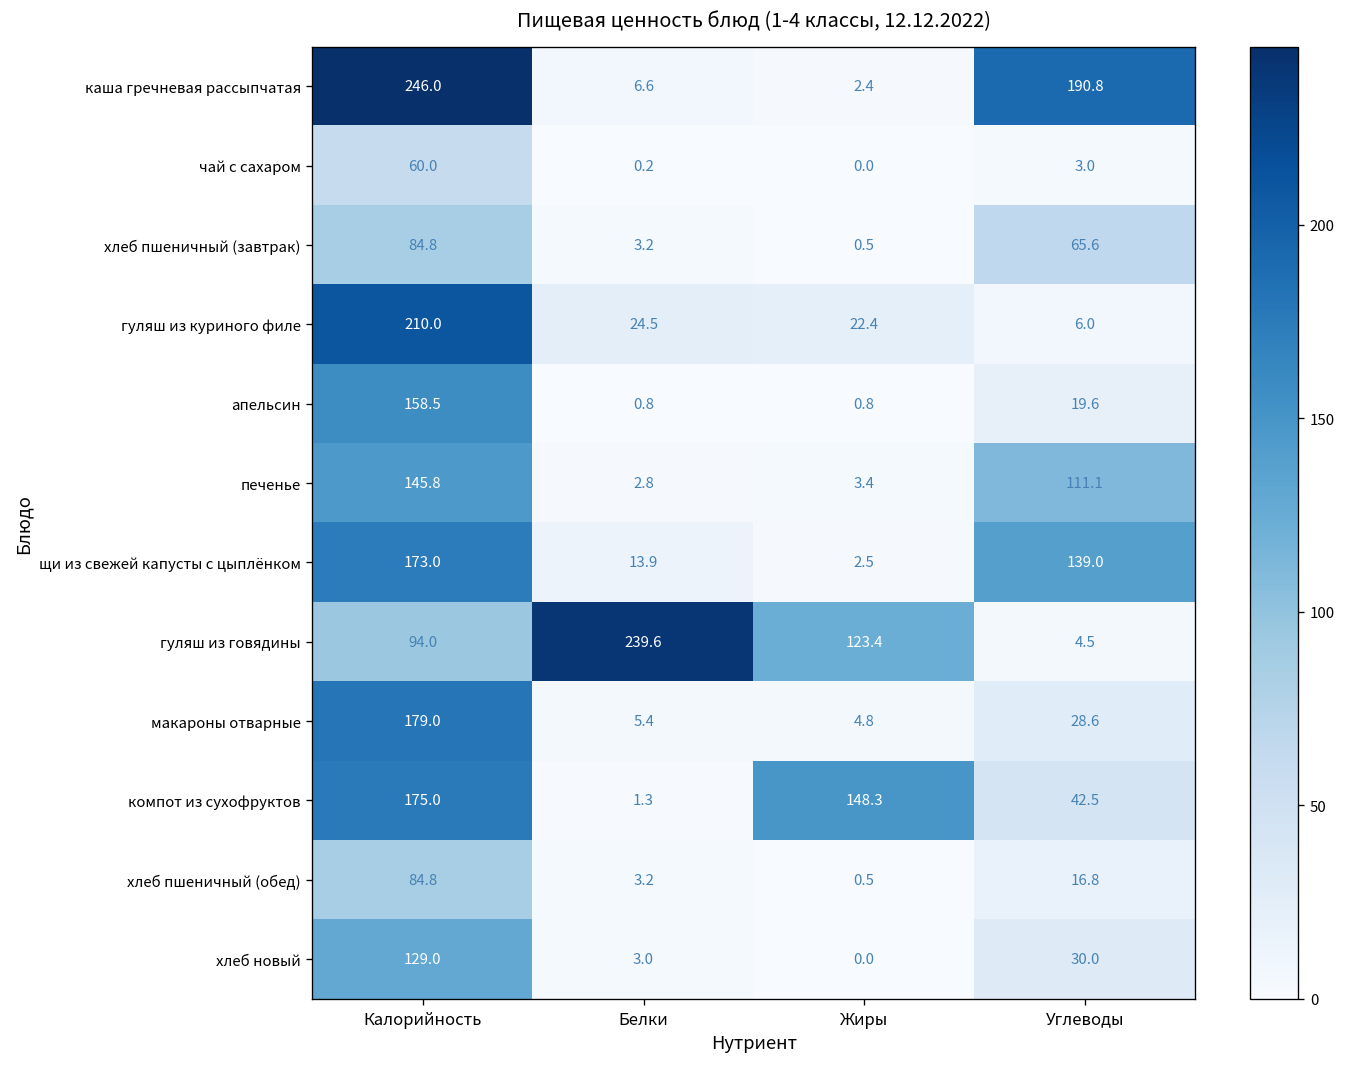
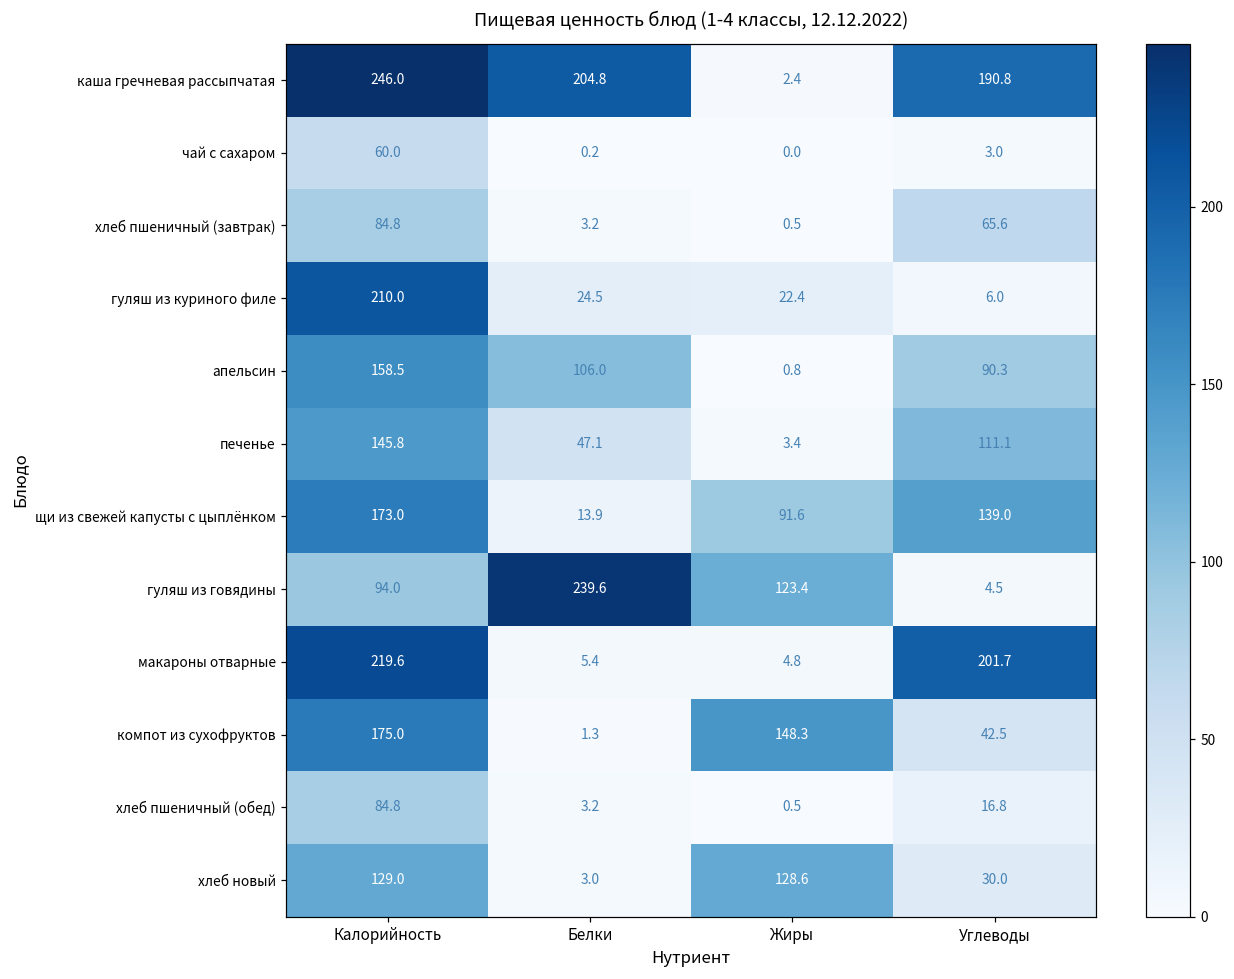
  {
    "каша гречневая рассыпчатая": {
      "Калорийность": 246.0,
-     "Белки": 6.6,
+     "Белки": 204.8,
      "Жиры": 2.4,
      "Углеводы": 190.8
    },
    "чай с сахаром": {
      "Калорийность": 60.0,
      "Белки": 0.2,
      "Жиры": 0.0,
      "Углеводы": 3.0
    },
    "хлеб пшеничный (завтрак)": {
      "Калорийность": 84.8,
      "Белки": 3.2,
      "Жиры": 0.5,
      "Углеводы": 65.6
    },
    "гуляш из куриного филе": {
      "Калорийность": 210.0,
      "Белки": 24.5,
      "Жиры": 22.4,
      "Углеводы": 6.0
    },
    "апельсин": {
      "Калорийность": 158.5,
-     "Белки": 0.8,
+     "Белки": 106.0,
      "Жиры": 0.8,
-     "Углеводы": 19.6
+     "Углеводы": 90.3
    },
    "печенье": {
      "Калорийность": 145.8,
-     "Белки": 2.8,
+     "Белки": 47.1,
      "Жиры": 3.4,
      "Углеводы": 111.1
    },
    "щи из свежей капусты с цыплёнком": {
      "Калорийность": 173.0,
      "Белки": 13.9,
-     "Жиры": 2.5,
+     "Жиры": 91.6,
      "Углеводы": 139.0
    },
    "гуляш из говядины": {
      "Калорийность": 94.0,
      "Белки": 239.6,
      "Жиры": 123.4,
      "Углеводы": 4.5
    },
    "макароны отварные": {
-     "Калорийность": 179.0,
+     "Калорийность": 219.6,
      "Белки": 5.4,
      "Жиры": 4.8,
-     "Углеводы": 28.6
+     "Углеводы": 201.7
    },
    "компот из сухофруктов": {
      "Калорийность": 175.0,
      "Белки": 1.3,
      "Жиры": 148.3,
      "Углеводы": 42.5
    },
    "хлеб пшеничный (обед)": {
      "Калорийность": 84.8,
      "Белки": 3.2,
      "Жиры": 0.5,
      "Углеводы": 16.8
    },
    "хлеб новый": {
      "Калорийность": 129.0,
      "Белки": 3.0,
-     "Жиры": 0.0,
+     "Жиры": 128.6,
      "Углеводы": 30.0
    }
  }
